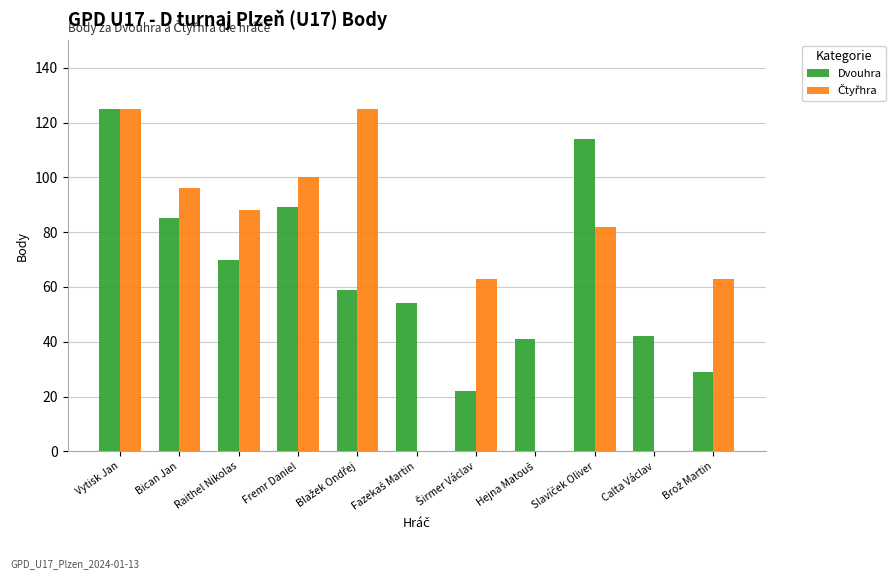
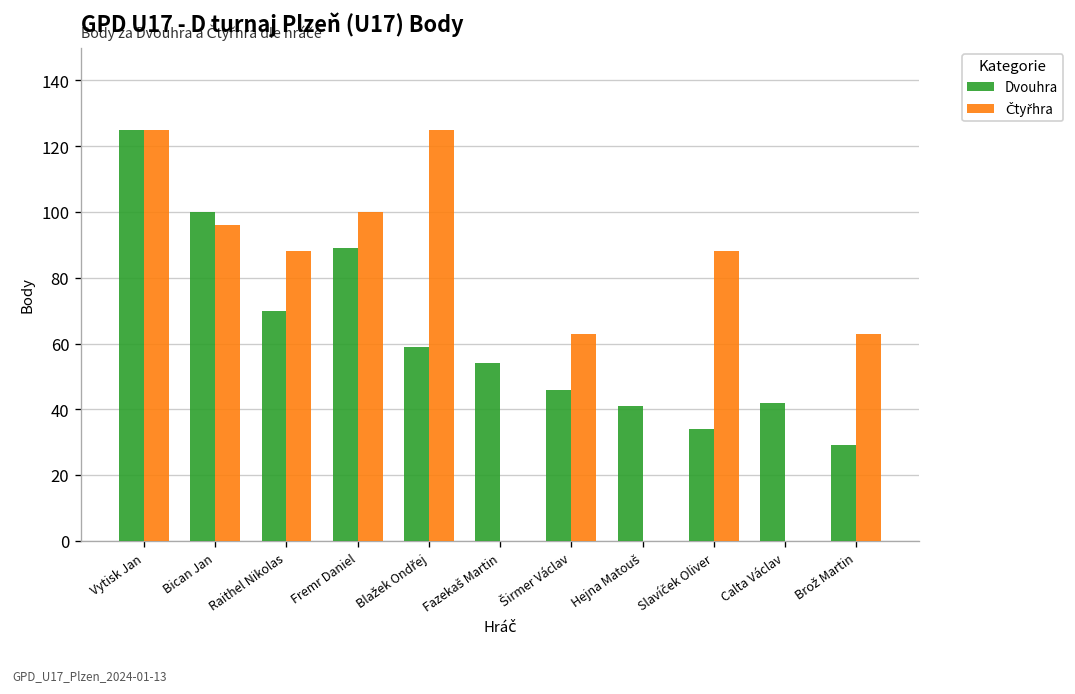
  {
    "Dvouhra": {
      "Vytisk Jan": 125,
-     "Bican Jan": 85,
+     "Bican Jan": 100,
      "Raithel Nikolas": 70,
      "Fremr Daniel": 89,
      "Blažek Ondřej": 59,
      "Fazekaš Martin": 54,
-     "Širmer Václav": 22,
+     "Širmer Václav": 46,
      "Hejna Matouš": 41,
-     "Slavíček Oliver": 114,
+     "Slavíček Oliver": 34,
      "Calta Václav": 42,
      "Brož Martin": 29
    },
    "Čtyřhra": {
      "Vytisk Jan": 125,
      "Bican Jan": 96,
      "Raithel Nikolas": 88,
      "Fremr Daniel": 100,
      "Blažek Ondřej": 125,
      "Fazekaš Martin": 0,
      "Širmer Václav": 63,
      "Hejna Matouš": 0,
-     "Slavíček Oliver": 82,
+     "Slavíček Oliver": 88,
      "Calta Václav": 0,
      "Brož Martin": 63
    }
  }
